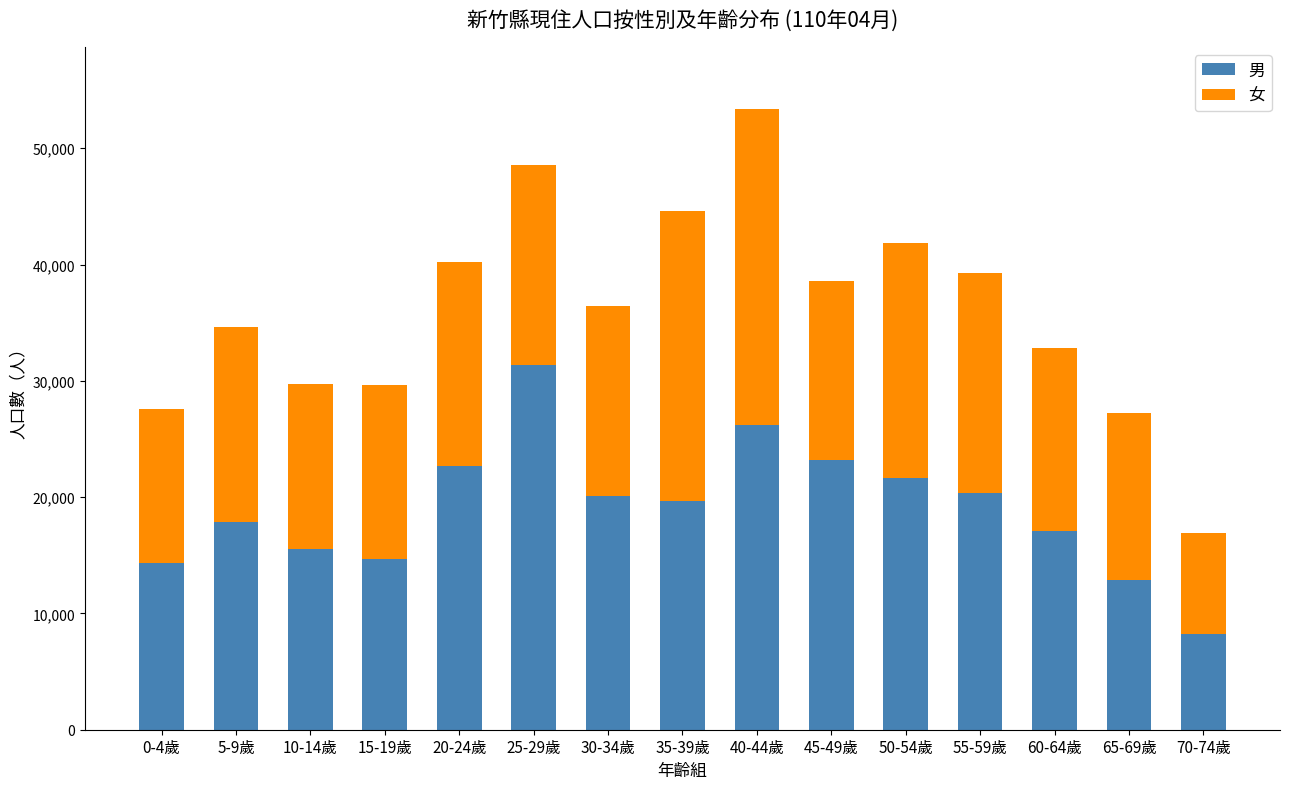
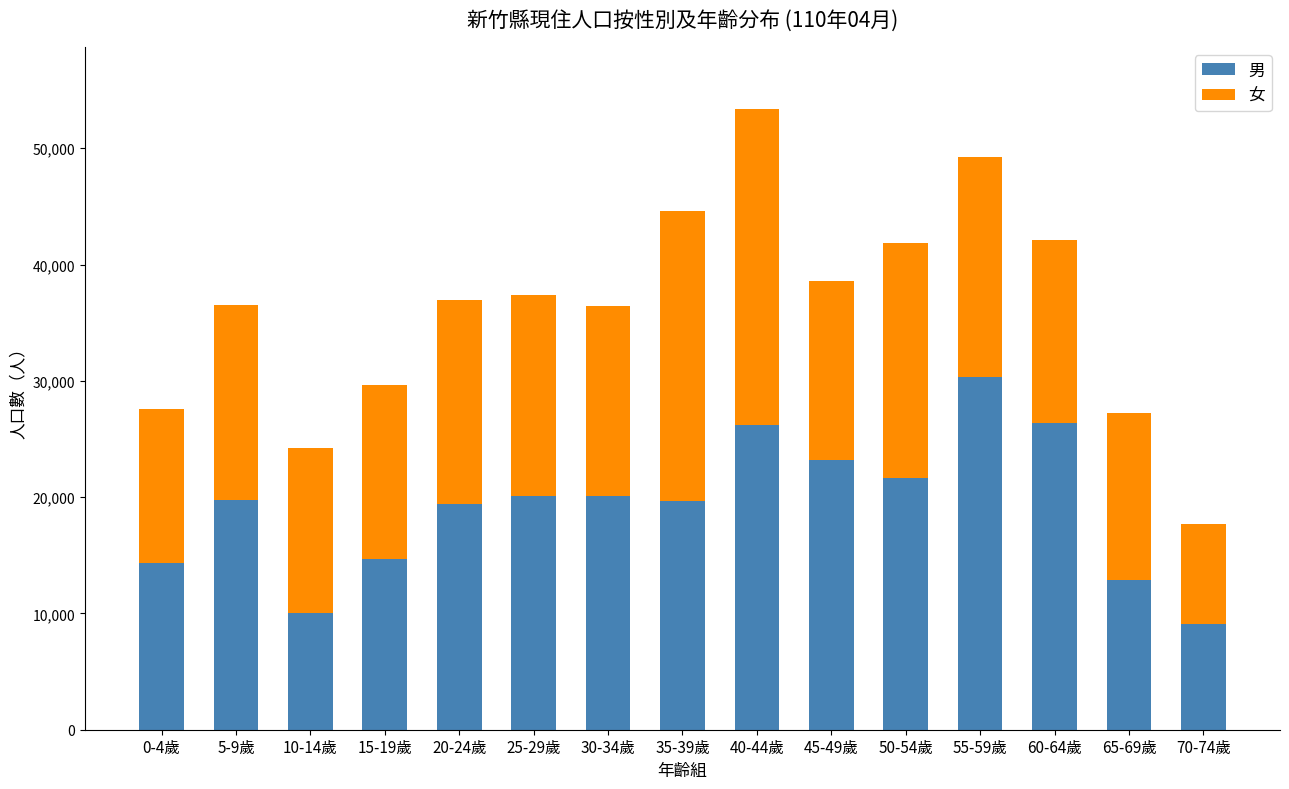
  {
    "男": {
      "0-4歲": "14,300",
-     "5-9歲": "17,800",
-     "10-14歲": "15,600",
+     "5-9歲": "19,800",
+     "10-14歲": "10,000",
      "15-19歲": "14,600",
-     "20-24歲": "22,700",
-     "25-29歲": "31,300",
+     "20-24歲": "19,400",
+     "25-29歲": "20,100",
      "30-34歲": "20,100",
      "35-39歲": "19,700",
      "40-44歲": "26,200",
      "45-49歲": "23,200",
      "50-54歲": "21,600",
-     "55-59歲": "20,300",
-     "60-64歲": "17,100",
+     "55-59歲": "30,400",
+     "60-64歲": "26,400",
      "65-69歲": "12,900",
-     "70-74歲": "8,200"
+     "70-74歲": "9,100"
    },
    "女": {
      "0-4歲": "13,200",
      "5-9歲": "16,800",
      "10-14歲": "14,200",
      "15-19歲": "15,000",
      "20-24歲": "17,500",
      "25-29歲": "17,200",
      "30-34歲": "16,400",
      "35-39歲": "24,900",
      "40-44歲": "27,200",
      "45-49歲": "15,500",
      "50-54歲": "20,300",
      "55-59歲": "18,900",
      "60-64歲": "15,700",
      "65-69歲": "14,300",
      "70-74歲": "8,700"
    }
  }
